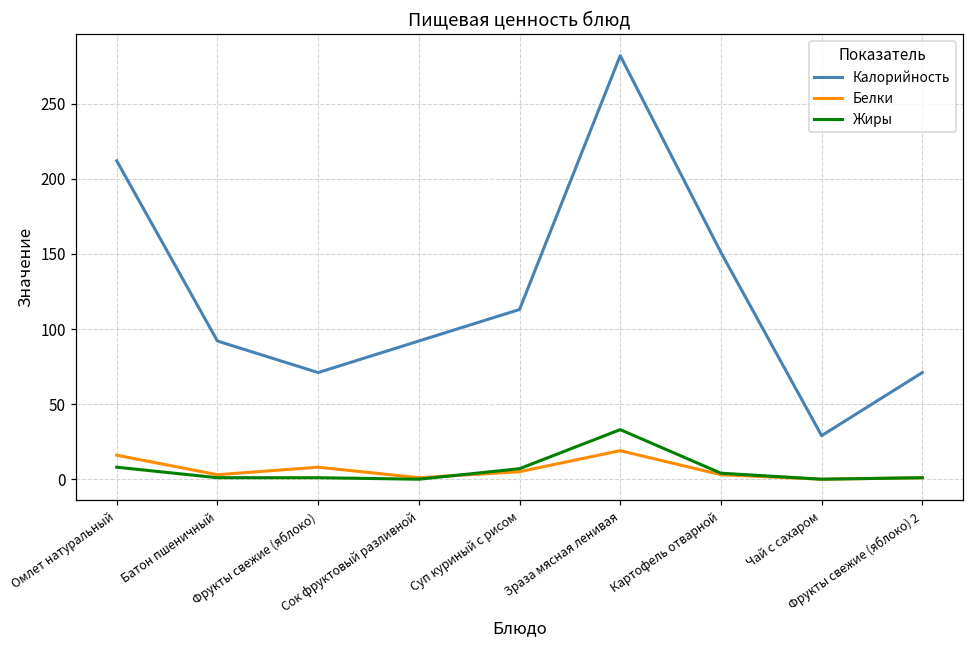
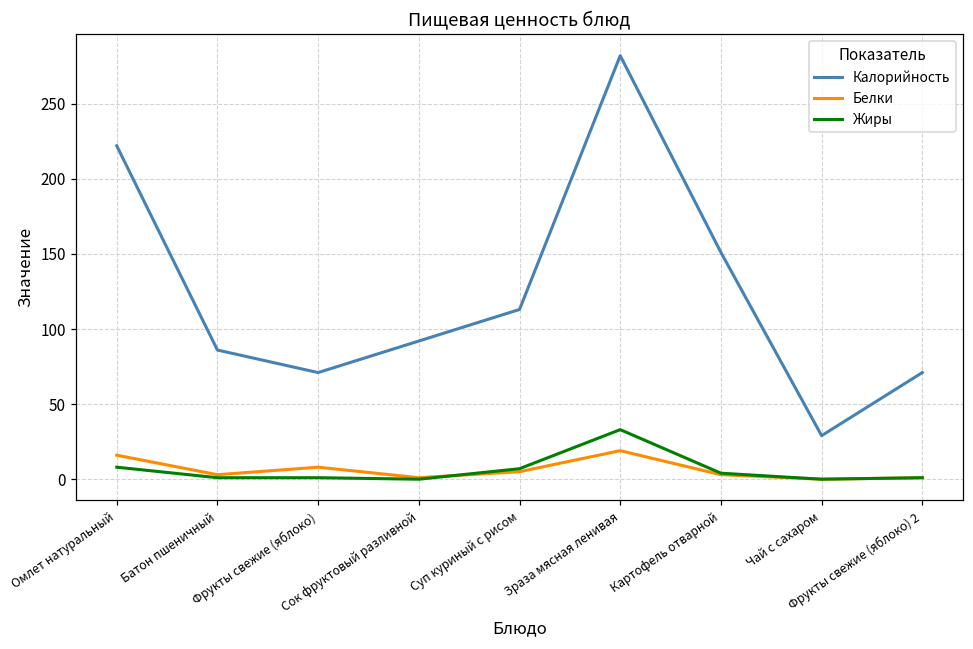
  {
    "Калорийность": {
-     "Омлет натуральный": 212,
-     "Батон пшеничный": 92,
+     "Омлет натуральный": 222,
+     "Батон пшеничный": 86,
      "Фрукты свежие (яблоко)": 71,
      "Сок фруктовый разливной": 92,
      "Суп куриный с рисом": 113,
      "Зраза мясная ленивая": 282,
      "Картофель отварной": 151,
      "Чай с сахаром": 29,
      "Фрукты свежие (яблоко) 2": 71
    },
    "Белки": {
      "Омлет натуральный": 16,
      "Батон пшеничный": 3,
      "Фрукты свежие (яблоко)": 8,
      "Суп куриный с рисом": 5,
      "Зраза мясная ленивая": 19
    },
    "Жиры": {
      "Омлет натуральный": 8,
      "Батон пшеничный": 1,
      "Фрукты свежие (яблоко)": 1,
      "Суп куриный с рисом": 7,
      "Зраза мясная ленивая": 33
    }
  }
